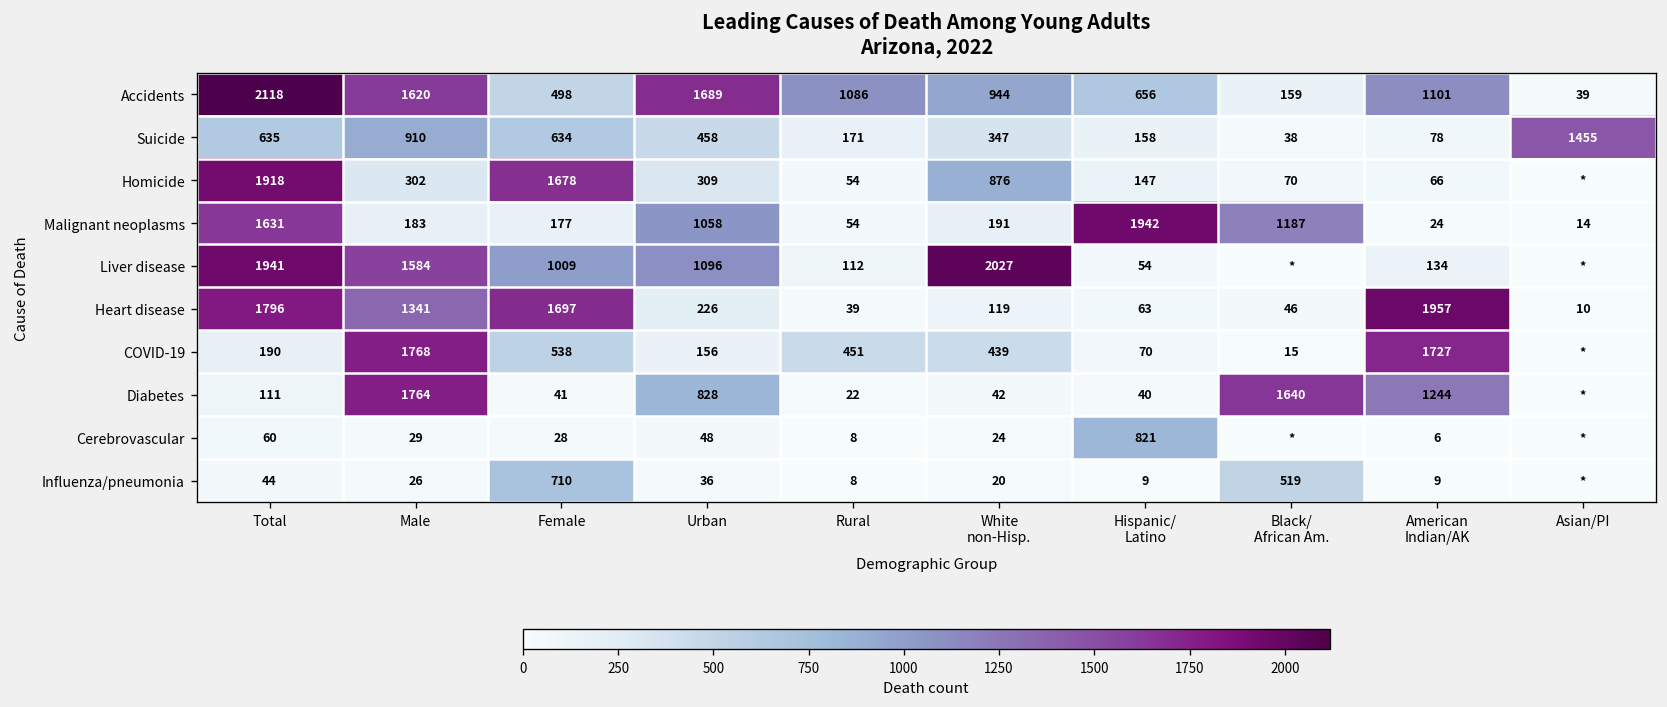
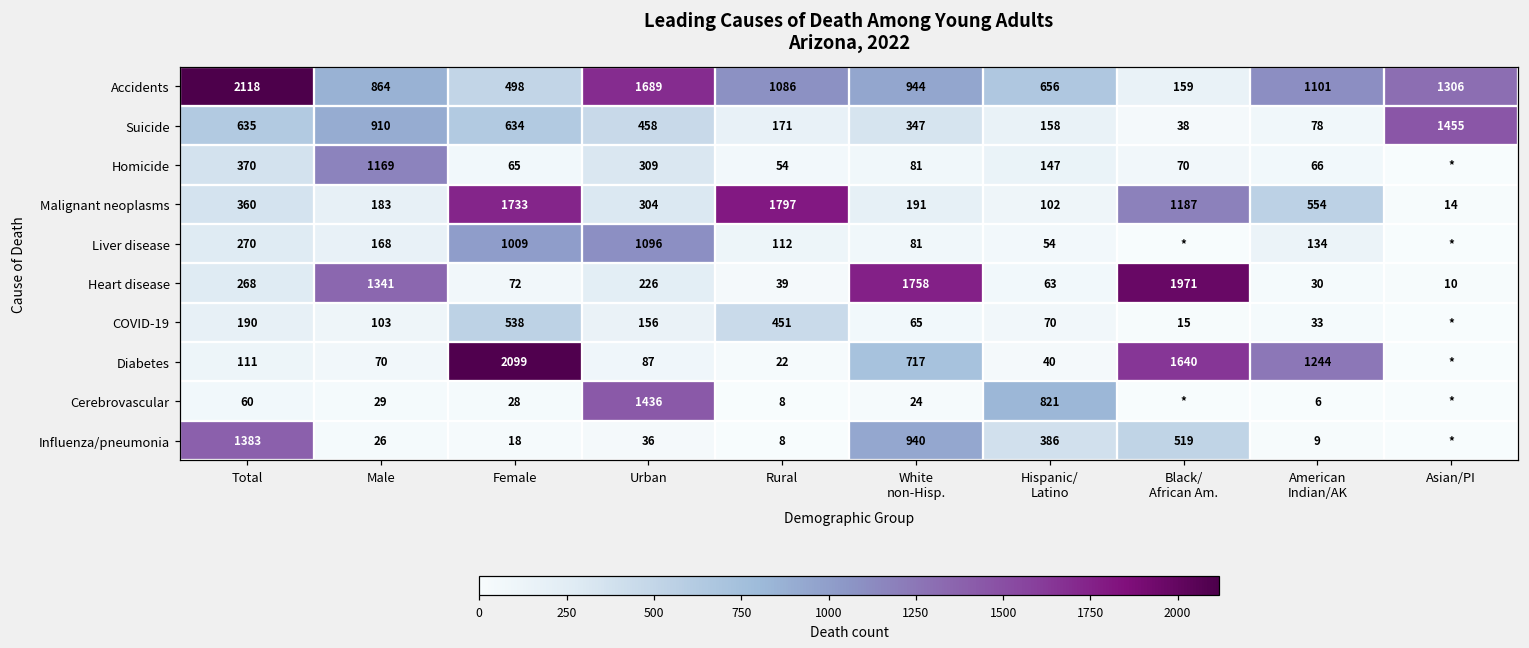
  {
    "Accidents": {
      "Total": 2118,
-     "Male": 1620,
+     "Male": 864,
      "Female": 498,
      "Urban": 1689,
      "Rural": 1086,
      "White non-Hisp.": 944,
      "Hispanic/ Latino": 656,
      "Black/ African Am.": 159,
      "American Indian/AK": 1101,
-     "Asian/PI": 39
+     "Asian/PI": 1306
    },
    "Suicide": {
      "Total": 635,
      "Male": 910,
      "Female": 634,
      "Urban": 458,
      "Rural": 171,
      "White non-Hisp.": 347,
      "Hispanic/ Latino": 158,
      "Black/ African Am.": 38,
      "American Indian/AK": 78,
      "Asian/PI": 1455
    },
    "Homicide": {
-     "Total": 1918,
-     "Male": 302,
-     "Female": 1678,
+     "Total": 370,
+     "Male": 1169,
+     "Female": 65,
      "Urban": 309,
      "Rural": 54,
-     "White non-Hisp.": 876,
+     "White non-Hisp.": 81,
      "Hispanic/ Latino": 147,
      "Black/ African Am.": 70,
      "American Indian/AK": 66
    },
    "Malignant neoplasms": {
-     "Total": 1631,
+     "Total": 360,
      "Male": 183,
-     "Female": 177,
-     "Urban": 1058,
-     "Rural": 54,
+     "Female": 1733,
+     "Urban": 304,
+     "Rural": 1797,
      "White non-Hisp.": 191,
-     "Hispanic/ Latino": 1942,
+     "Hispanic/ Latino": 102,
      "Black/ African Am.": 1187,
-     "American Indian/AK": 24,
+     "American Indian/AK": 554,
      "Asian/PI": 14
    },
    "Liver disease": {
-     "Total": 1941,
-     "Male": 1584,
+     "Total": 270,
+     "Male": 168,
      "Female": 1009,
      "Urban": 1096,
      "Rural": 112,
-     "White non-Hisp.": 2027,
+     "White non-Hisp.": 81,
      "Hispanic/ Latino": 54,
      "American Indian/AK": 134
    },
    "Heart disease": {
-     "Total": 1796,
+     "Total": 268,
      "Male": 1341,
-     "Female": 1697,
+     "Female": 72,
      "Urban": 226,
      "Rural": 39,
-     "White non-Hisp.": 119,
+     "White non-Hisp.": 1758,
      "Hispanic/ Latino": 63,
-     "Black/ African Am.": 46,
-     "American Indian/AK": 1957,
+     "Black/ African Am.": 1971,
+     "American Indian/AK": 30,
      "Asian/PI": 10
    },
    "COVID-19": {
      "Total": 190,
-     "Male": 1768,
+     "Male": 103,
      "Female": 538,
      "Urban": 156,
      "Rural": 451,
-     "White non-Hisp.": 439,
+     "White non-Hisp.": 65,
      "Hispanic/ Latino": 70,
      "Black/ African Am.": 15,
-     "American Indian/AK": 1727
+     "American Indian/AK": 33
    },
    "Diabetes": {
      "Total": 111,
-     "Male": 1764,
-     "Female": 41,
-     "Urban": 828,
+     "Male": 70,
+     "Female": 2099,
+     "Urban": 87,
      "Rural": 22,
-     "White non-Hisp.": 42,
+     "White non-Hisp.": 717,
      "Hispanic/ Latino": 40,
      "Black/ African Am.": 1640,
      "American Indian/AK": 1244
    },
    "Cerebrovascular": {
      "Total": 60,
      "Male": 29,
      "Female": 28,
-     "Urban": 48,
+     "Urban": 1436,
      "Rural": 8,
      "White non-Hisp.": 24,
      "Hispanic/ Latino": 821,
      "American Indian/AK": 6
    },
    "Influenza/pneumonia": {
-     "Total": 44,
+     "Total": 1383,
      "Male": 26,
-     "Female": 710,
+     "Female": 18,
      "Urban": 36,
      "Rural": 8,
-     "White non-Hisp.": 20,
-     "Hispanic/ Latino": 9,
+     "White non-Hisp.": 940,
+     "Hispanic/ Latino": 386,
      "Black/ African Am.": 519,
      "American Indian/AK": 9
    }
  }
